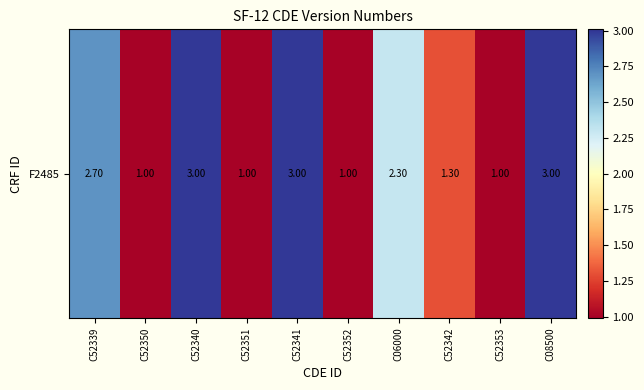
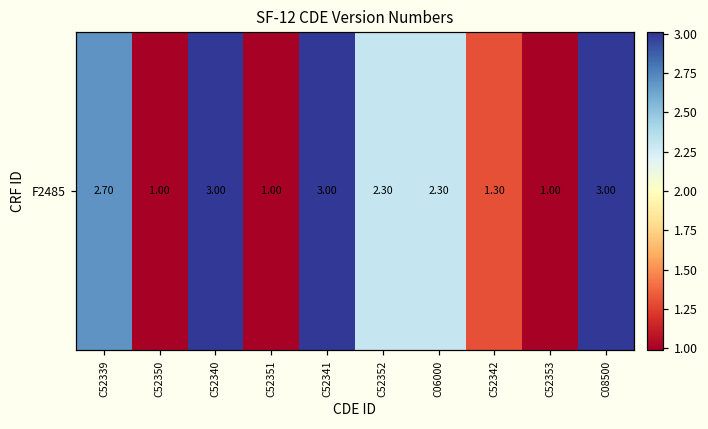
  {
    "F2485": {
      "C52339": 2.70,
      "C52350": 1.00,
      "C52340": 3.00,
      "C52351": 1.00,
      "C52341": 3.00,
-     "C52352": 1.00,
+     "C52352": 2.30,
      "C06000": 2.30,
      "C52342": 1.30,
      "C52353": 1.00,
      "C08500": 3.00
    }
  }
